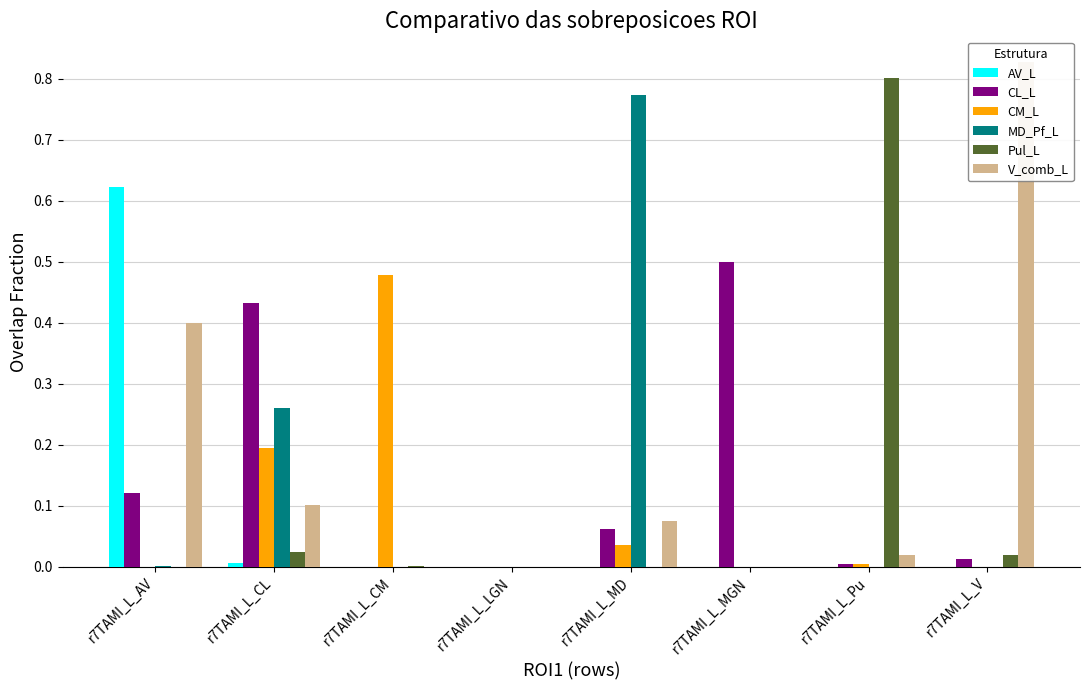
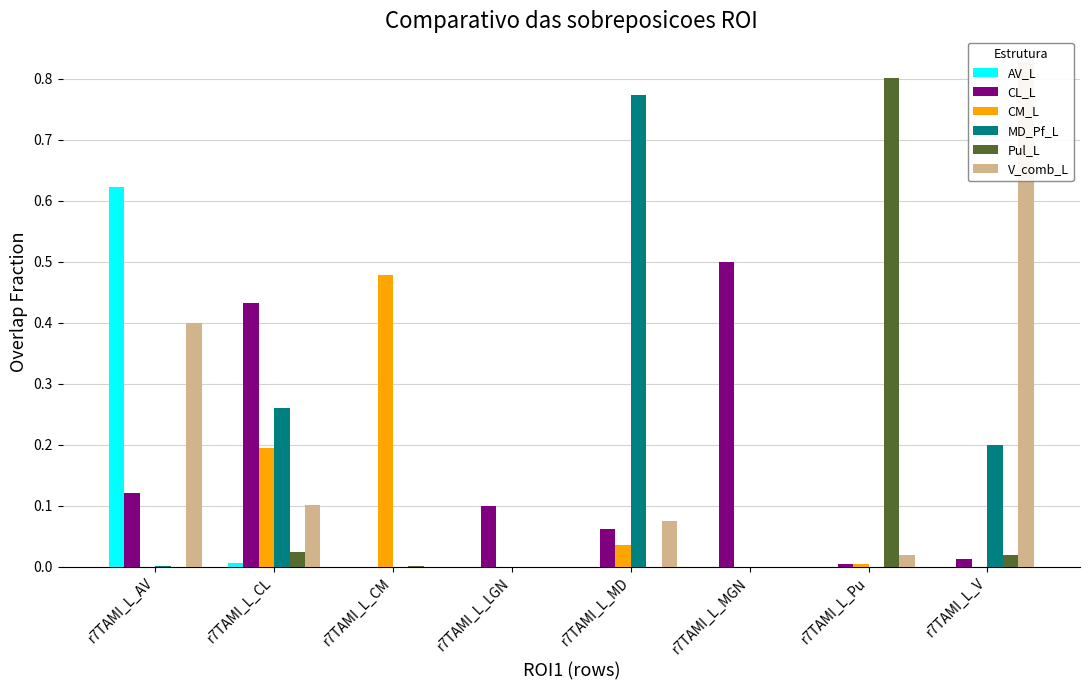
  {
    "AV_L": {
      "r7TAMI_L_AV": 0.62,
      "r7TAMI_L_CL": 0.01,
      "r7TAMI_L_CM": 0.0,
      "r7TAMI_L_LGN": 0.0,
      "r7TAMI_L_MD": 0.0,
      "r7TAMI_L_MGN": 0.0,
      "r7TAMI_L_Pu": 0.0,
      "r7TAMI_L_V": 0.0
    },
    "CL_L": {
      "r7TAMI_L_AV": 0.12,
      "r7TAMI_L_CL": 0.43,
      "r7TAMI_L_CM": 0.0,
-     "r7TAMI_L_LGN": 0.0,
+     "r7TAMI_L_LGN": 0.1,
      "r7TAMI_L_MD": 0.06,
      "r7TAMI_L_MGN": 0.5,
      "r7TAMI_L_Pu": 0.00,
      "r7TAMI_L_V": 0.01
    },
    "CM_L": {
      "r7TAMI_L_AV": 0.0,
      "r7TAMI_L_CL": 0.20,
      "r7TAMI_L_CM": 0.48,
      "r7TAMI_L_LGN": 0.0,
      "r7TAMI_L_MD": 0.04,
      "r7TAMI_L_MGN": 0.0,
      "r7TAMI_L_Pu": 0.00,
      "r7TAMI_L_V": 0.0
    },
    "MD_Pf_L": {
      "r7TAMI_L_CL": 0.26,
      "r7TAMI_L_CM": 0.0,
      "r7TAMI_L_LGN": 0.0,
      "r7TAMI_L_MD": 0.77,
      "r7TAMI_L_MGN": 0.0,
      "r7TAMI_L_Pu": 0.0,
-     "r7TAMI_L_V": 0.0
+     "r7TAMI_L_V": 0.2
    },
    "Pul_L": {
      "r7TAMI_L_AV": 0.0,
      "r7TAMI_L_CL": 0.02,
      "r7TAMI_L_LGN": 0.0,
      "r7TAMI_L_MD": 0.0,
      "r7TAMI_L_MGN": 0.0,
      "r7TAMI_L_Pu": 0.8,
      "r7TAMI_L_V": 0.02
    },
    "V_comb_L": {
      "r7TAMI_L_AV": 0.4,
      "r7TAMI_L_CL": 0.1,
      "r7TAMI_L_CM": 0.0,
      "r7TAMI_L_LGN": 0.0,
      "r7TAMI_L_MD": 0.07,
      "r7TAMI_L_MGN": 0.0,
      "r7TAMI_L_Pu": 0.02
    }
  }
